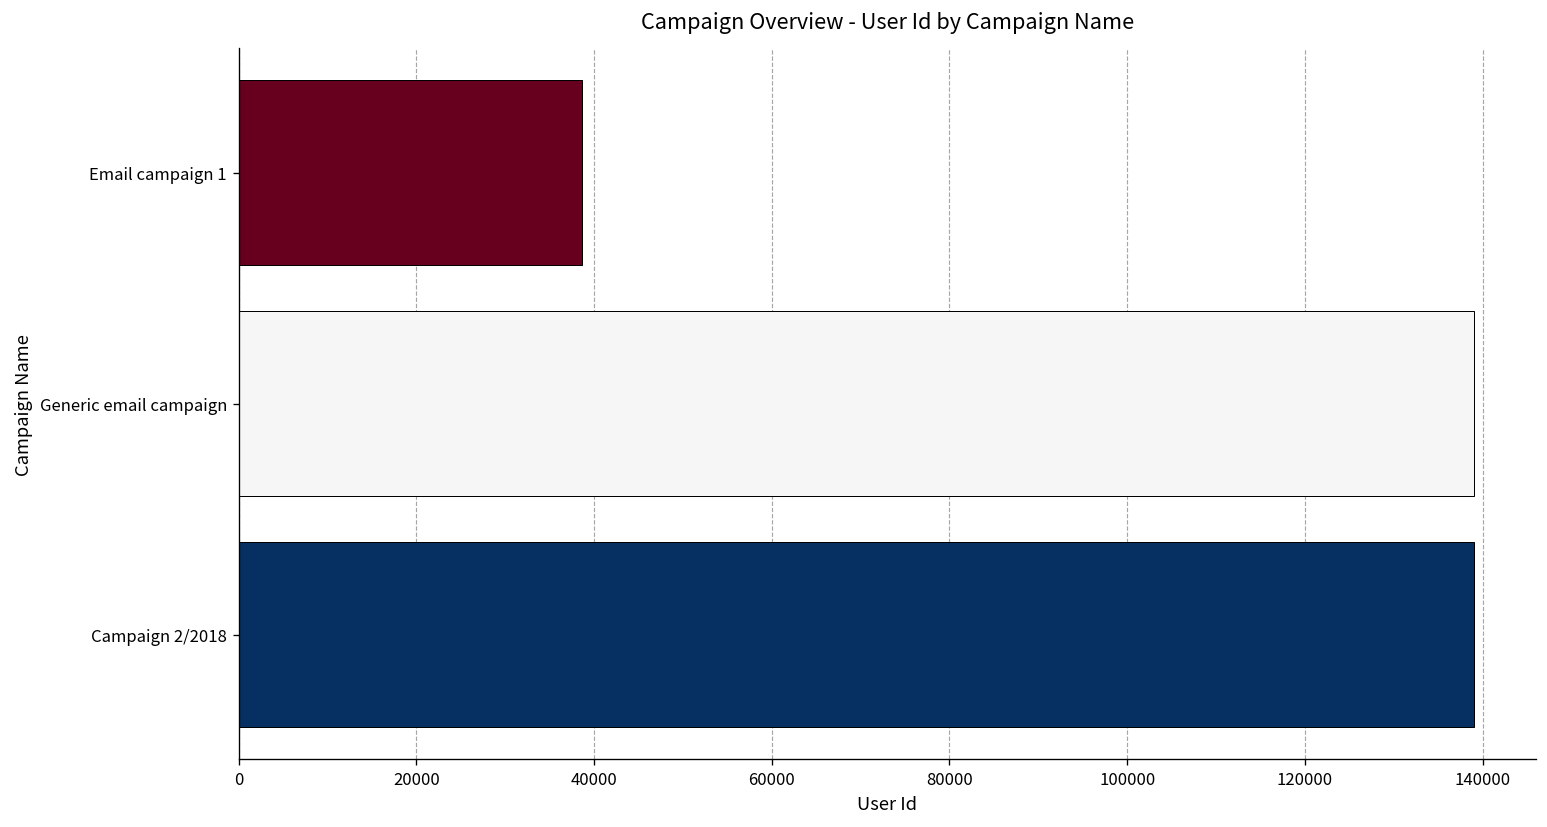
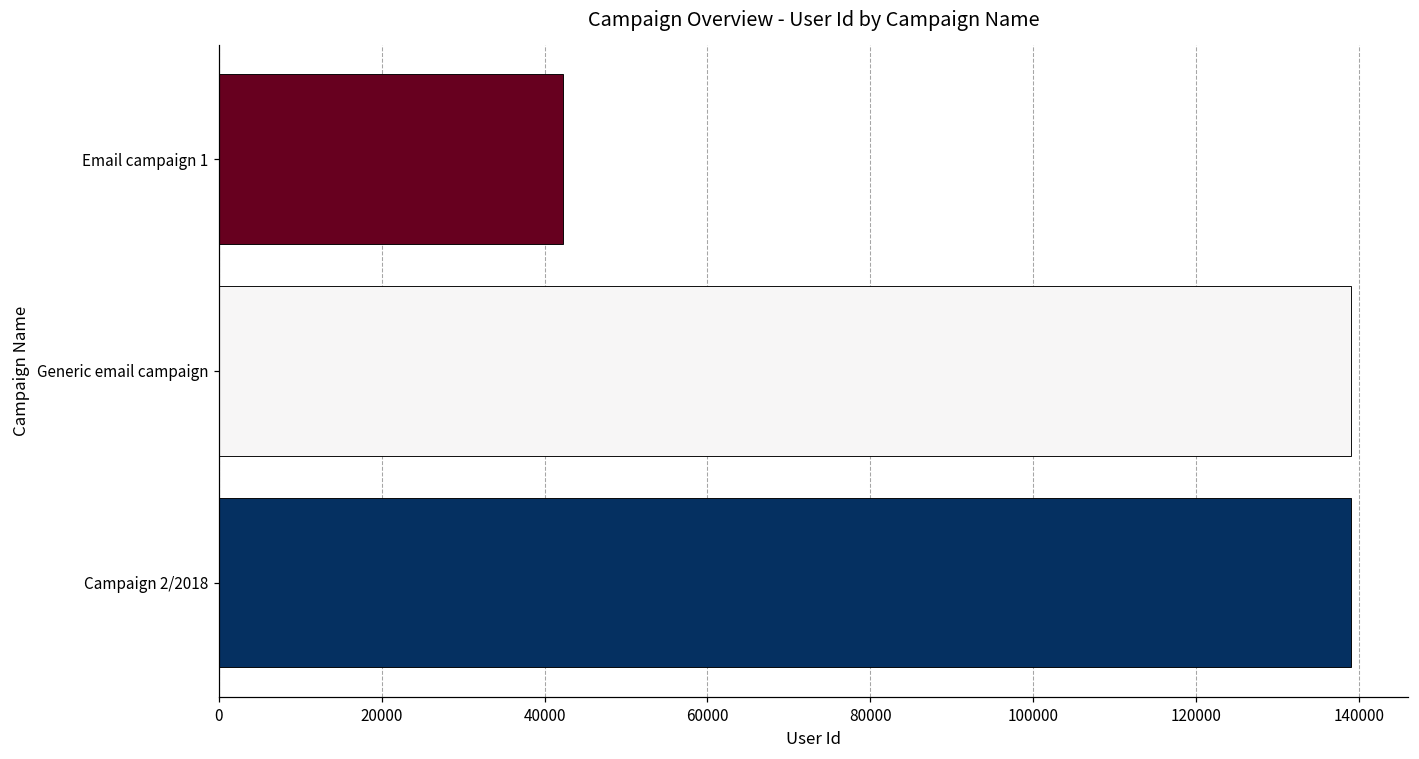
  {
-   "Email campaign 1": 39000,
+   "Email campaign 1": 42000,
    "Generic email campaign": 139000,
    "Campaign 2/2018": 139000
  }
